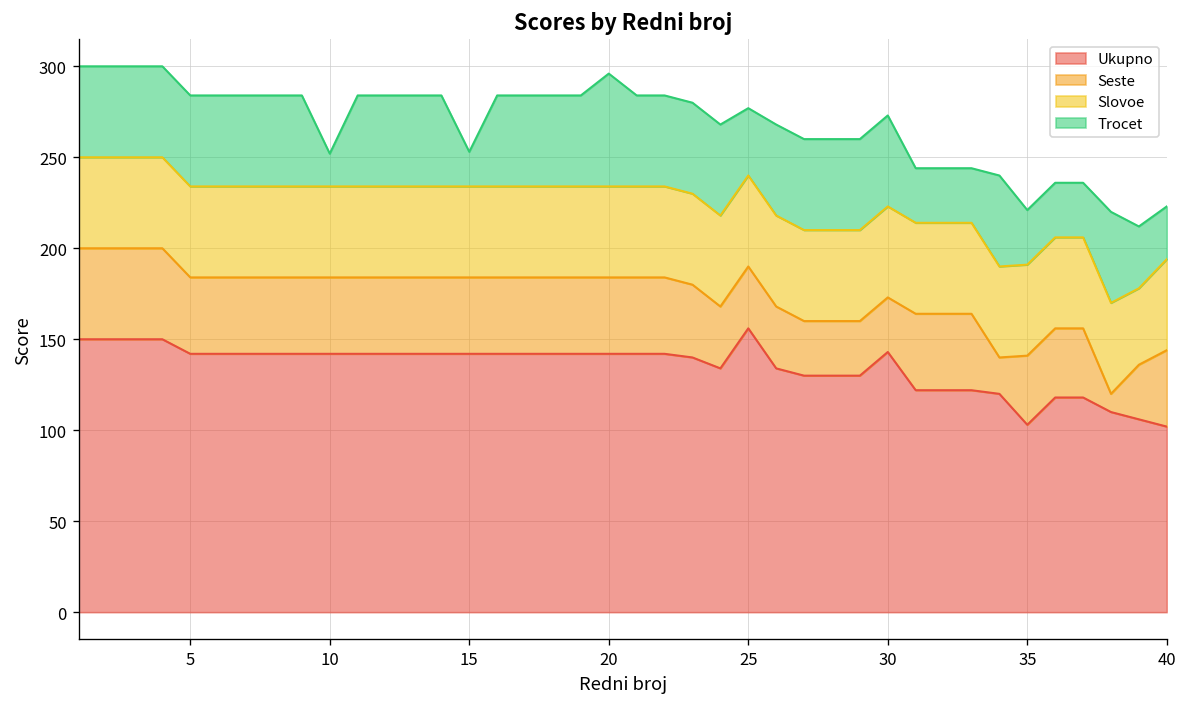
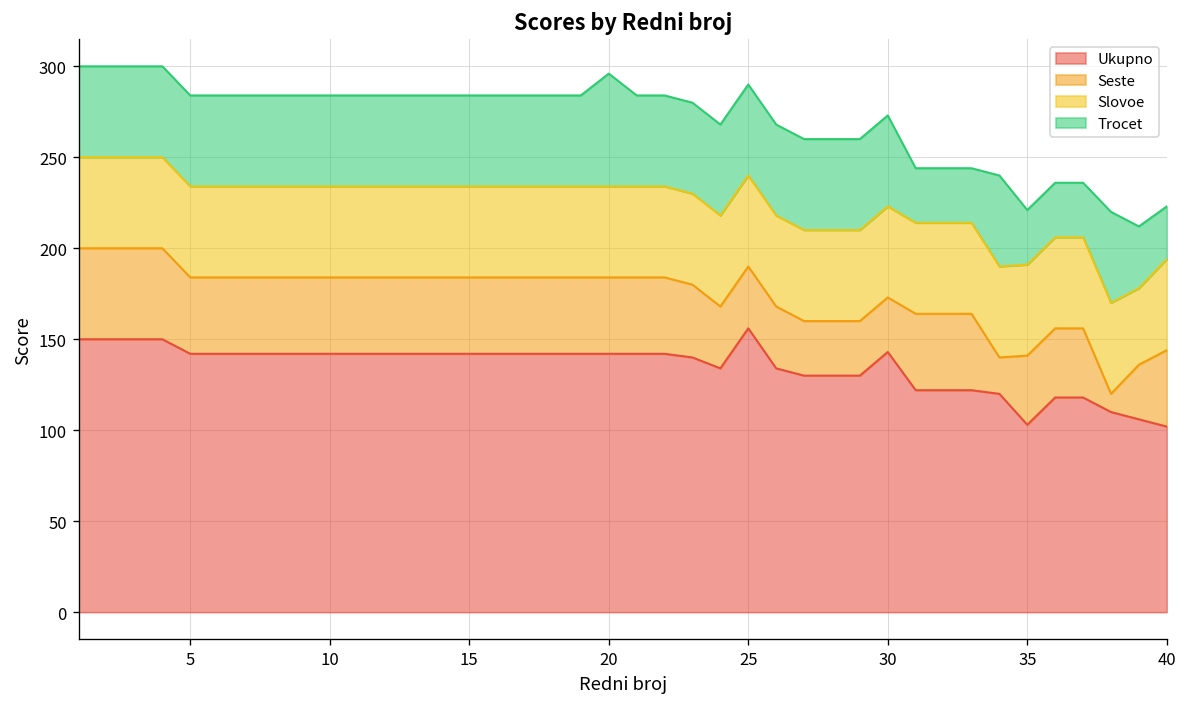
  {
    "Ukupno": {
      "5": 142,
      "10": 142,
      "15": 142,
      "20": 142,
      "25": 156,
      "30": 143,
      "35": 103,
      "40": 102
    },
    "Trocet": {
      "5": 50,
-     "10": 18,
-     "15": 19,
+     "10": 50,
+     "15": 50,
      "20": 62,
-     "25": 37,
+     "25": 50,
      "30": 50,
      "35": 30,
      "40": 29
    }
  }
